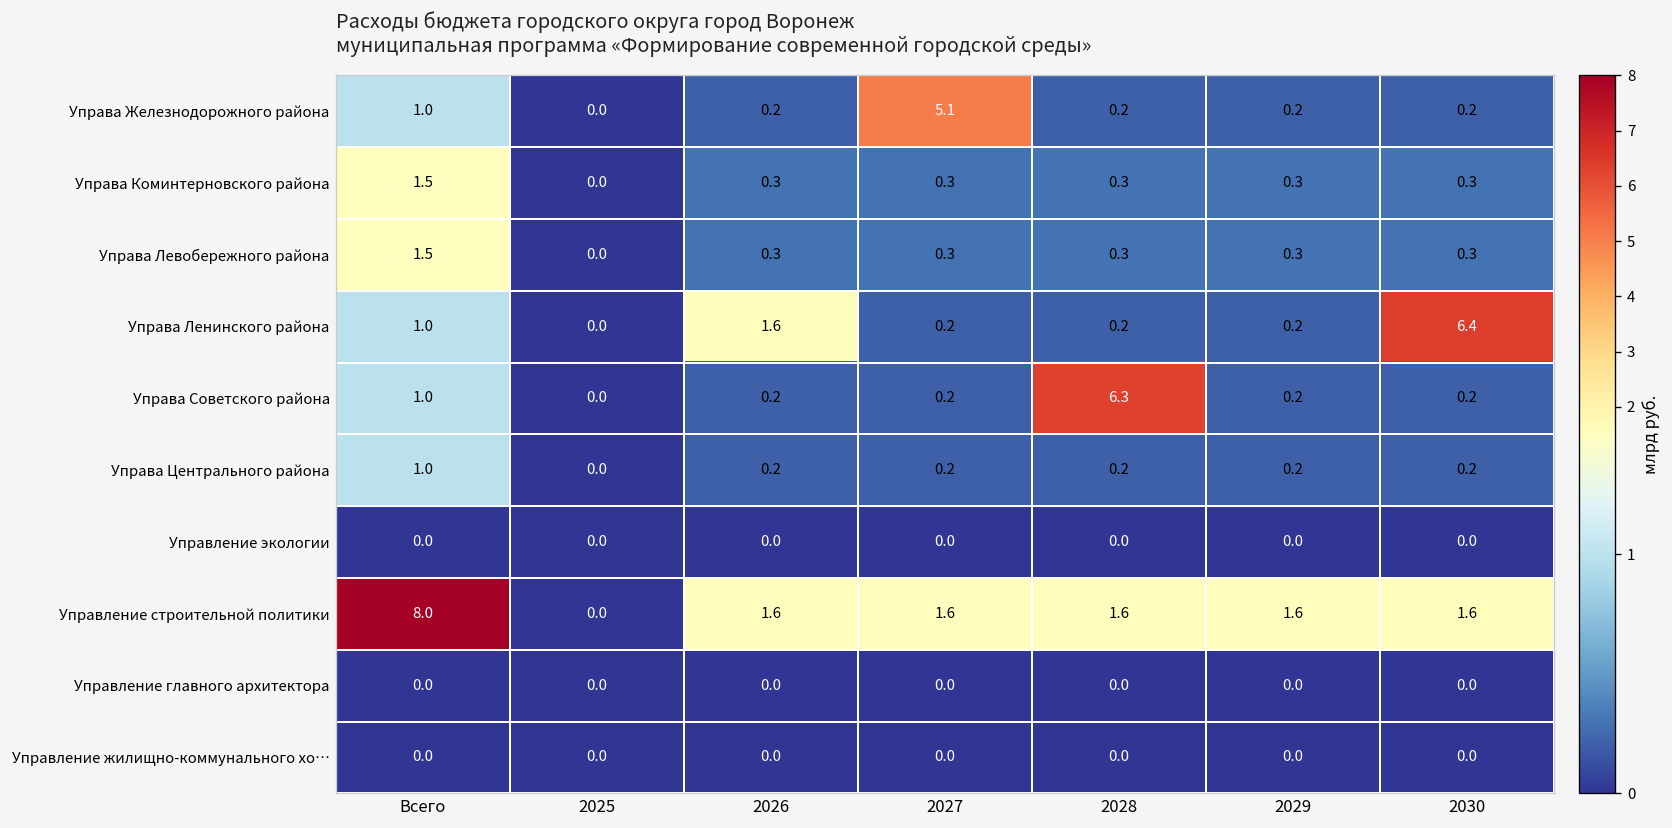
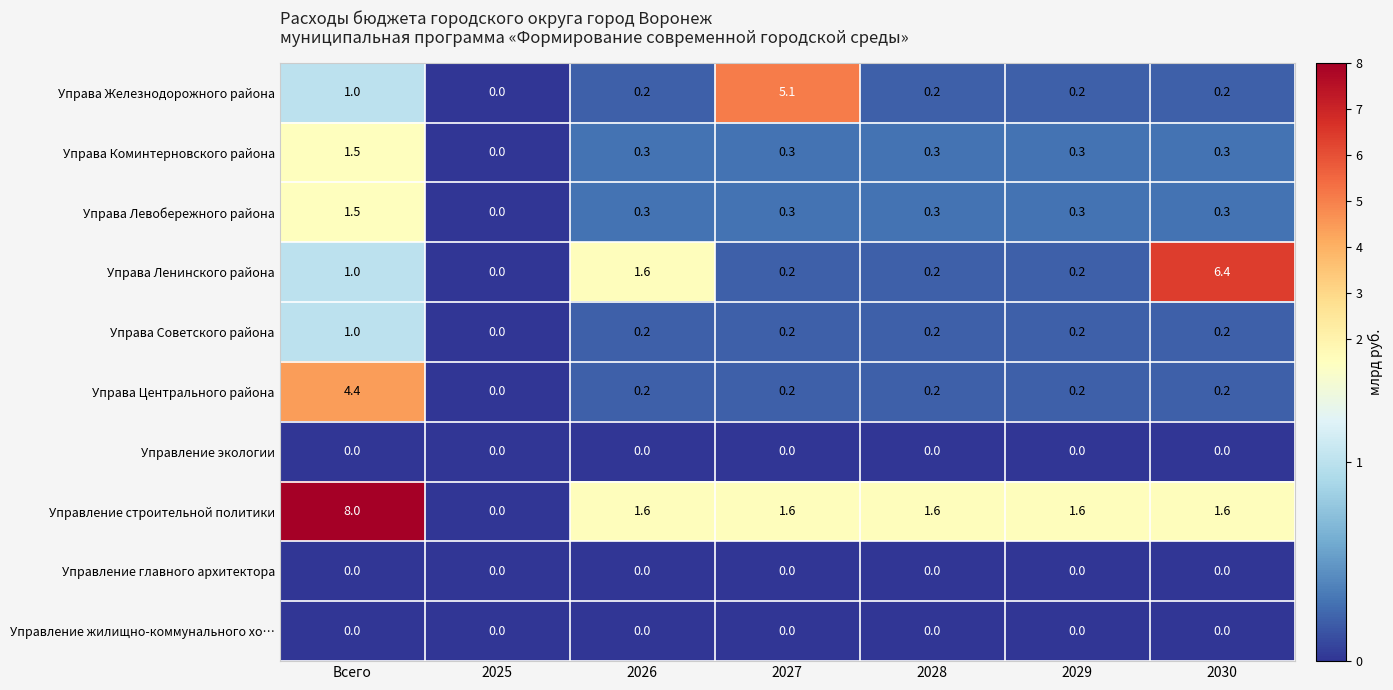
  {
    "Управа Железнодорожного района": {
      "Всего": 1.0,
      "2025": 0.0,
      "2026": 0.2,
      "2027": 5.1,
      "2028": 0.2,
      "2029": 0.2,
      "2030": 0.2
    },
    "Управа Коминтерновского района": {
      "Всего": 1.5,
      "2025": 0.0,
      "2026": 0.3,
      "2027": 0.3,
      "2028": 0.3,
      "2029": 0.3,
      "2030": 0.3
    },
    "Управа Левобережного района": {
      "Всего": 1.5,
      "2025": 0.0,
      "2026": 0.3,
      "2027": 0.3,
      "2028": 0.3,
      "2029": 0.3,
      "2030": 0.3
    },
    "Управа Ленинского района": {
      "Всего": 1.0,
      "2025": 0.0,
      "2026": 1.6,
      "2027": 0.2,
      "2028": 0.2,
      "2029": 0.2,
      "2030": 6.4
    },
    "Управа Советского района": {
      "Всего": 1.0,
      "2025": 0.0,
      "2026": 0.2,
      "2027": 0.2,
-     "2028": 6.3,
+     "2028": 0.2,
      "2029": 0.2,
      "2030": 0.2
    },
    "Управа Центрального района": {
-     "Всего": 1.0,
+     "Всего": 4.4,
      "2025": 0.0,
      "2026": 0.2,
      "2027": 0.2,
      "2028": 0.2,
      "2029": 0.2,
      "2030": 0.2
    },
    "Управление экологии": {
      "Всего": 0.0,
      "2025": 0.0,
      "2026": 0.0,
      "2027": 0.0,
      "2028": 0.0,
      "2029": 0.0,
      "2030": 0.0
    },
    "Управление строительной политики": {
      "Всего": 8.0,
      "2025": 0.0,
      "2026": 1.6,
      "2027": 1.6,
      "2028": 1.6,
      "2029": 1.6,
      "2030": 1.6
    },
    "Управление главного архитектора": {
      "Всего": 0.0,
      "2025": 0.0,
      "2026": 0.0,
      "2027": 0.0,
      "2028": 0.0,
      "2029": 0.0,
      "2030": 0.0
    },
    "Управление жилищно-коммунального хо…": {
      "Всего": 0.0,
      "2025": 0.0,
      "2026": 0.0,
      "2027": 0.0,
      "2028": 0.0,
      "2029": 0.0,
      "2030": 0.0
    }
  }
